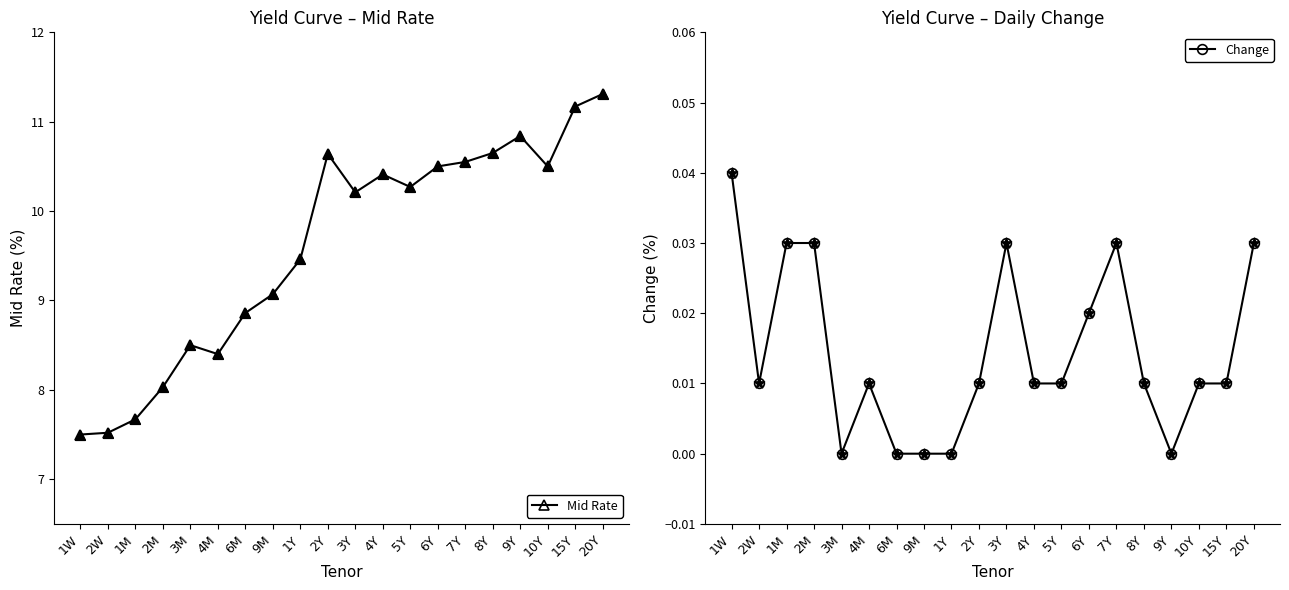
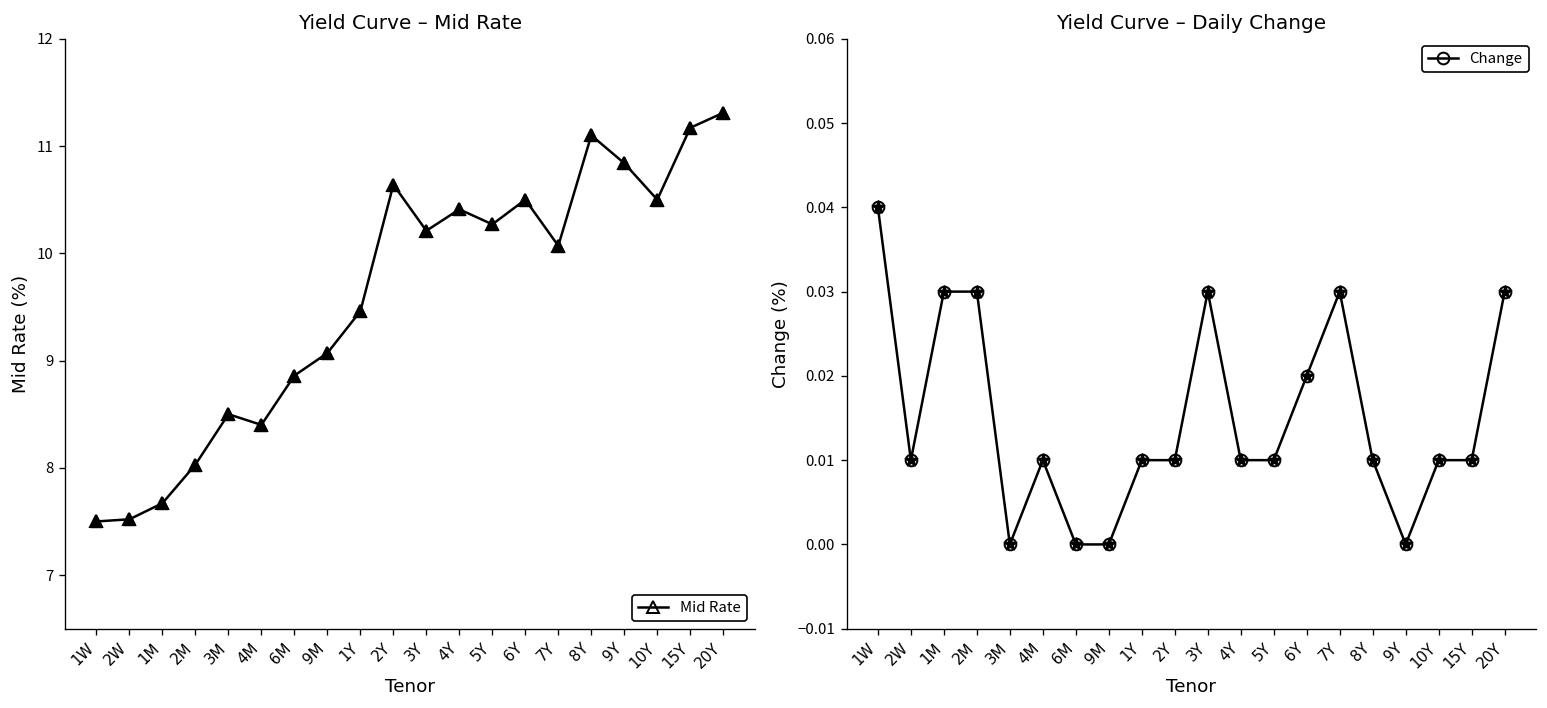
  {
    "Yield Curve – Mid Rate": {
      "1W": 7.5,
      "2W": 7.5,
      "1M": 7.7,
      "2M": 8.0,
      "3M": 8.5,
      "4M": 8.4,
      "6M": 8.9,
      "9M": 9.1,
      "1Y": 9.5,
      "2Y": 10.6,
      "3Y": 10.2,
      "4Y": 10.4,
      "5Y": 10.3,
      "6Y": 10.5,
-     "7Y": 10.6,
-     "8Y": 10.7,
+     "7Y": 10.1,
+     "8Y": 11.1,
      "9Y": 10.8,
      "10Y": 10.5,
      "15Y": 11.2,
      "20Y": 11.3
    },
    "Yield Curve – Daily Change": {
      "1W": 0.04,
      "2W": 0.01,
      "1M": 0.03,
      "2M": 0.03,
      "3M": 0.00,
      "4M": 0.01,
      "6M": 0.00,
      "9M": 0.00,
-     "1Y": 0.00,
+     "1Y": 0.01,
      "2Y": 0.01,
      "3Y": 0.03,
      "4Y": 0.01,
      "5Y": 0.01,
      "6Y": 0.02,
      "7Y": 0.03,
      "8Y": 0.01,
      "9Y": 0.00,
      "10Y": 0.01,
      "15Y": 0.01,
      "20Y": 0.03
    }
  }
